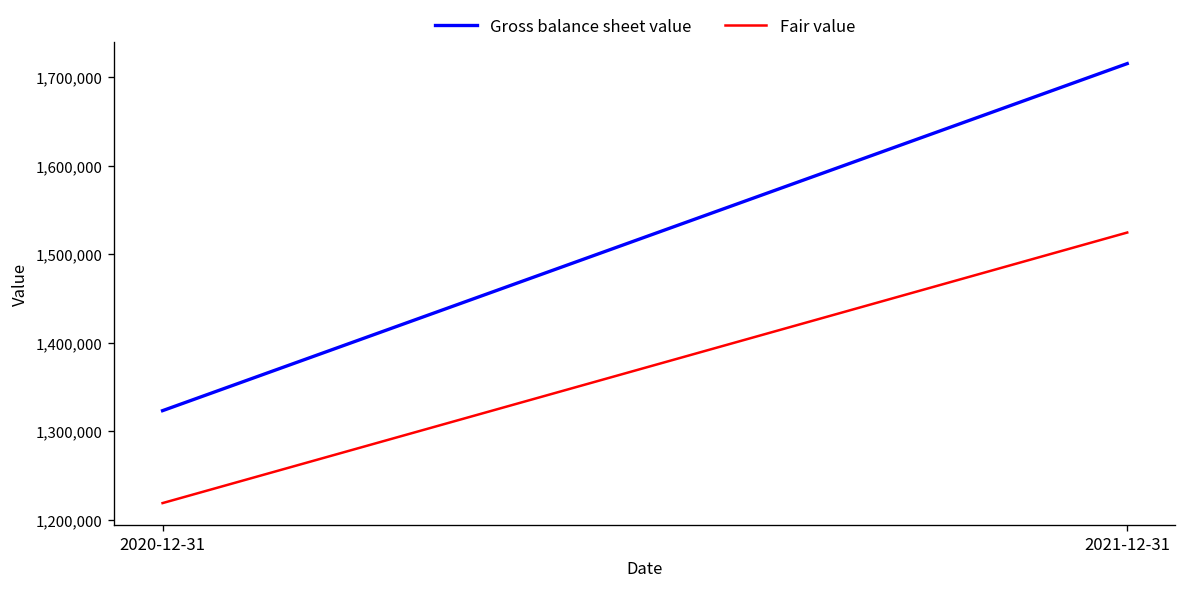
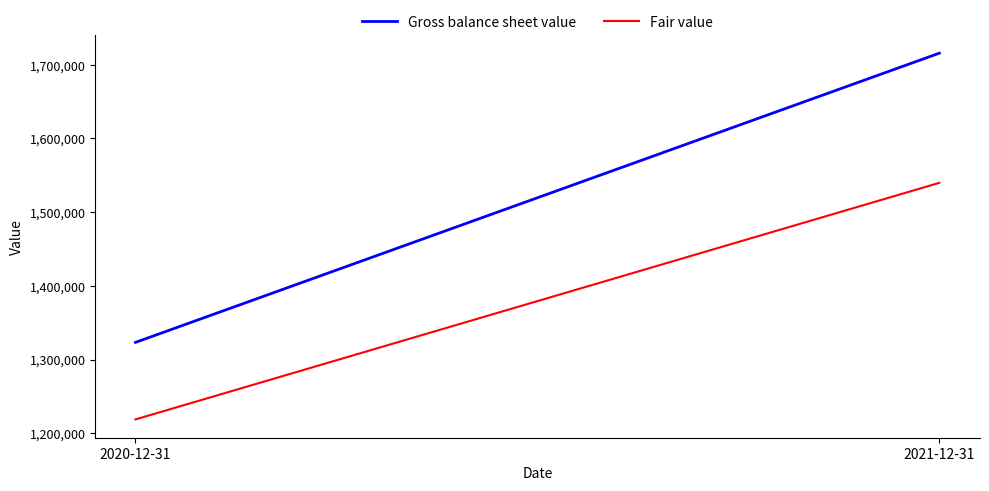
  {
    "Gross balance sheet value": {
      "2020-12-31": "1,320,000",
      "2021-12-31": "1,720,000"
    },
    "Fair value": {
      "2020-12-31": "1,220,000",
-     "2021-12-31": "1,520,000"
+     "2021-12-31": "1,540,000"
    }
  }
